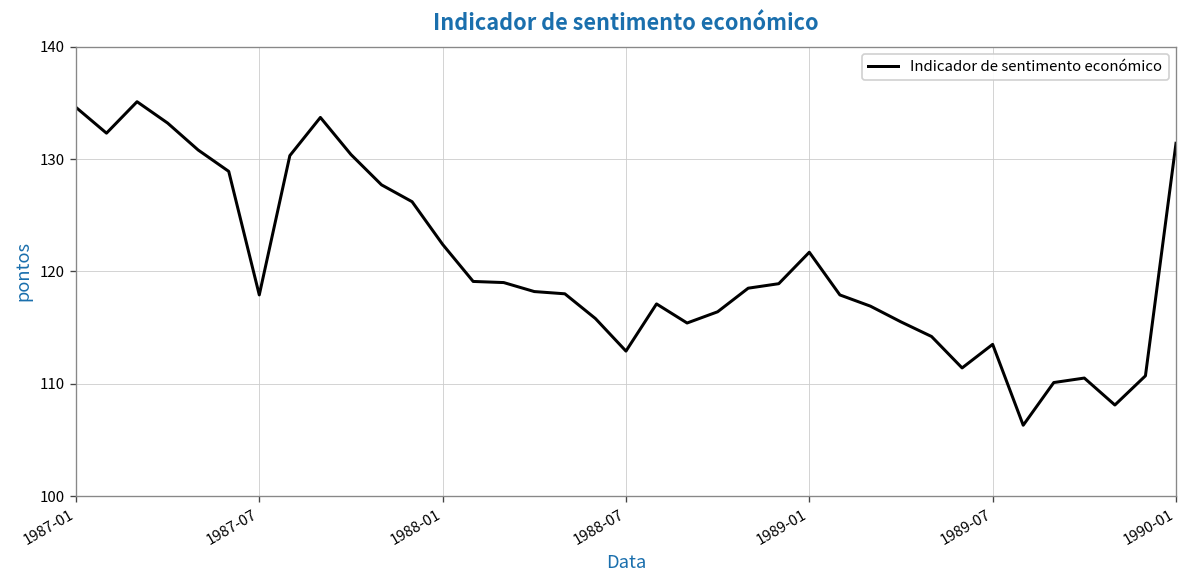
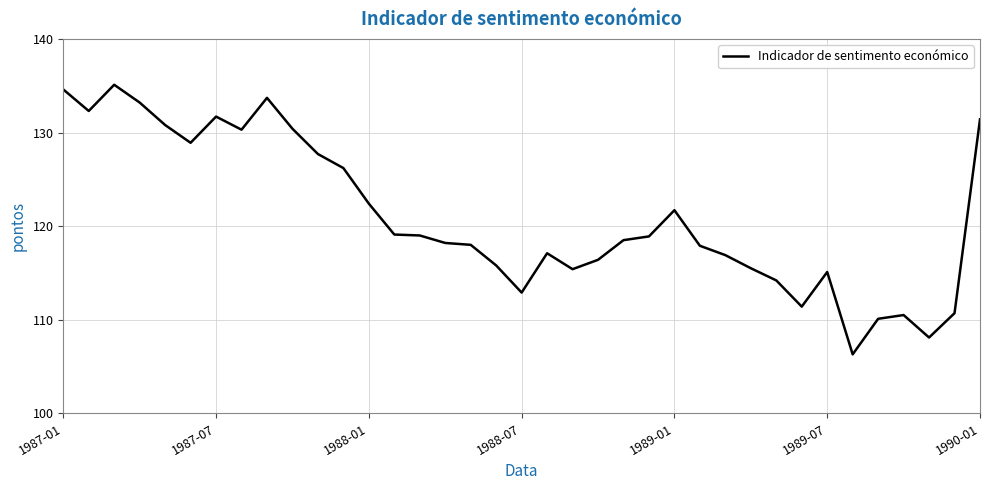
  {
    "1987-01": 135,
-   "1987-07": 118,
+   "1987-07": 132,
    "1988-01": 122,
    "1988-07": 113,
    "1989-01": 122,
-   "1989-07": 114,
+   "1989-07": 115,
    "1990-01": 131
  }
